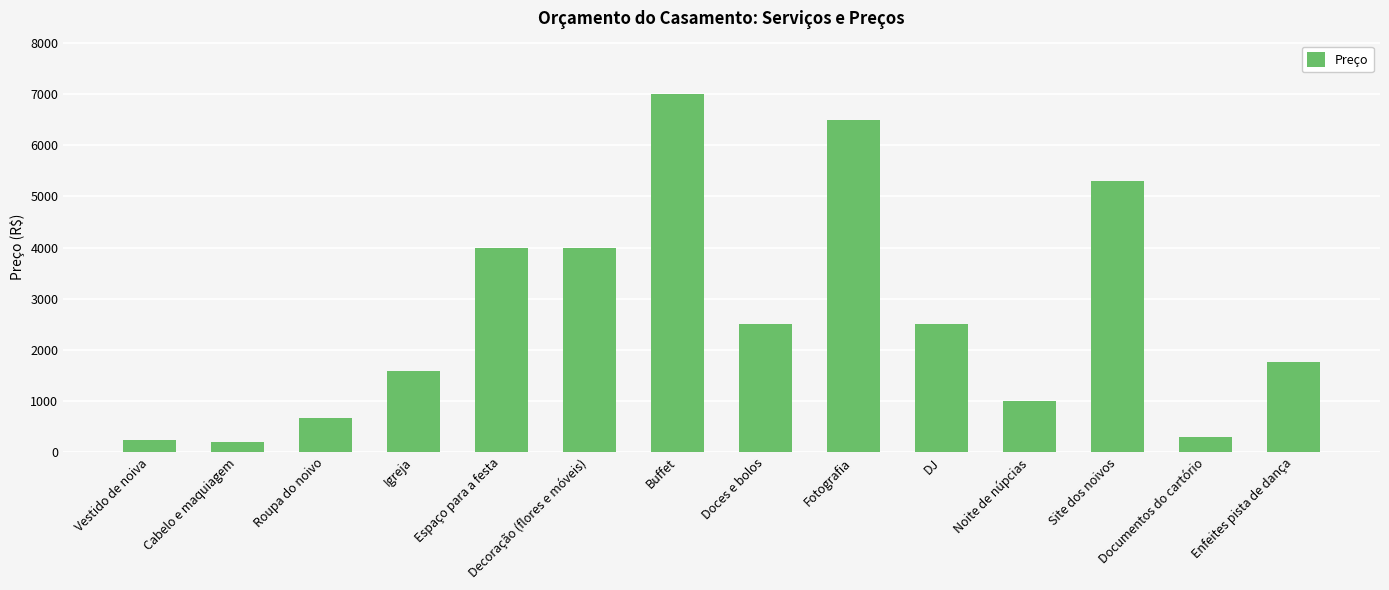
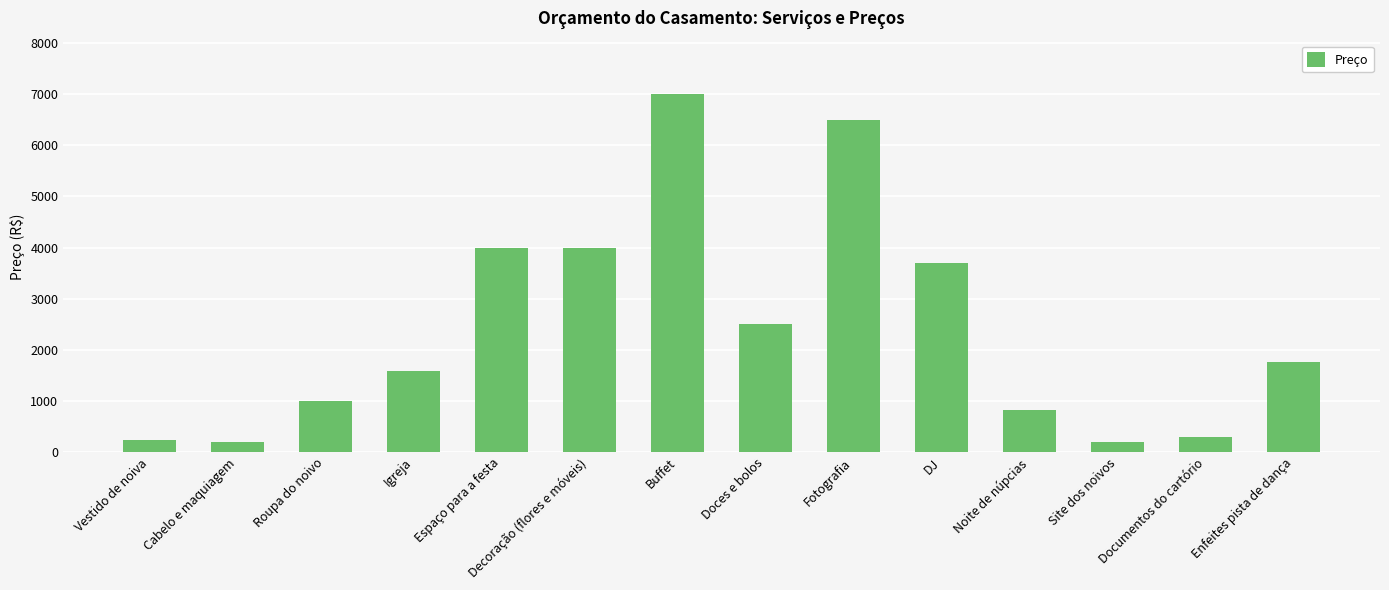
  {
    "Vestido de noiva": 200,
    "Cabelo e maquiagem": 200,
-   "Roupa do noivo": 700,
+   "Roupa do noivo": 1000,
    "Igreja": 1600,
    "Espaço para a festa": 4000,
    "Decoração (flores e móveis)": 4000,
    "Buffet": 7000,
    "Doces e bolos": 2500,
    "Fotografia": 6500,
-   "DJ": 2500,
-   "Noite de núpcias": 1000,
-   "Site dos noivos": 5300,
+   "DJ": 3700,
+   "Noite de núpcias": 800,
+   "Site dos noivos": 200,
    "Documentos do cartório": 300,
    "Enfeites pista de dança": 1800
  }
